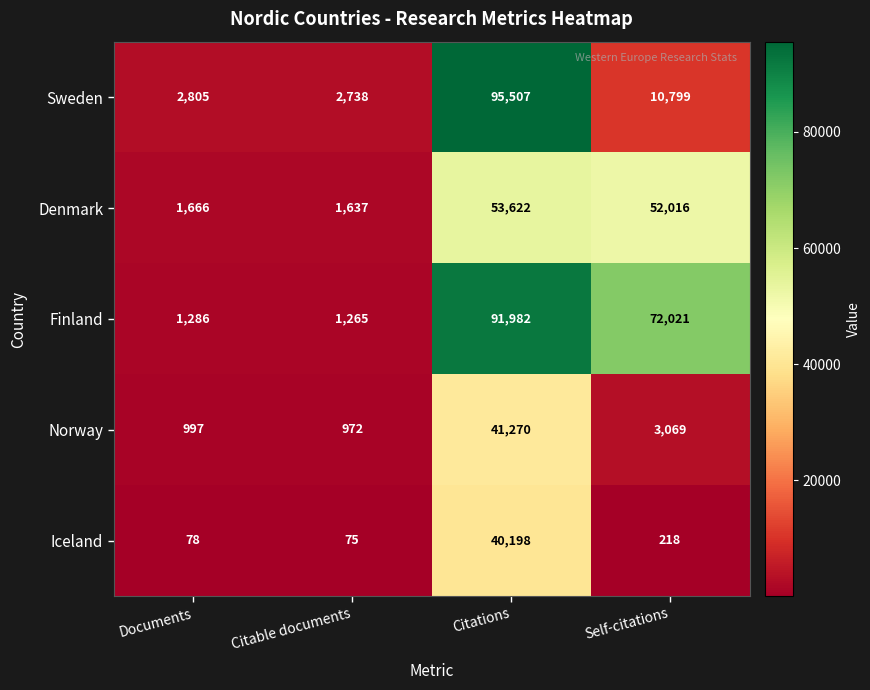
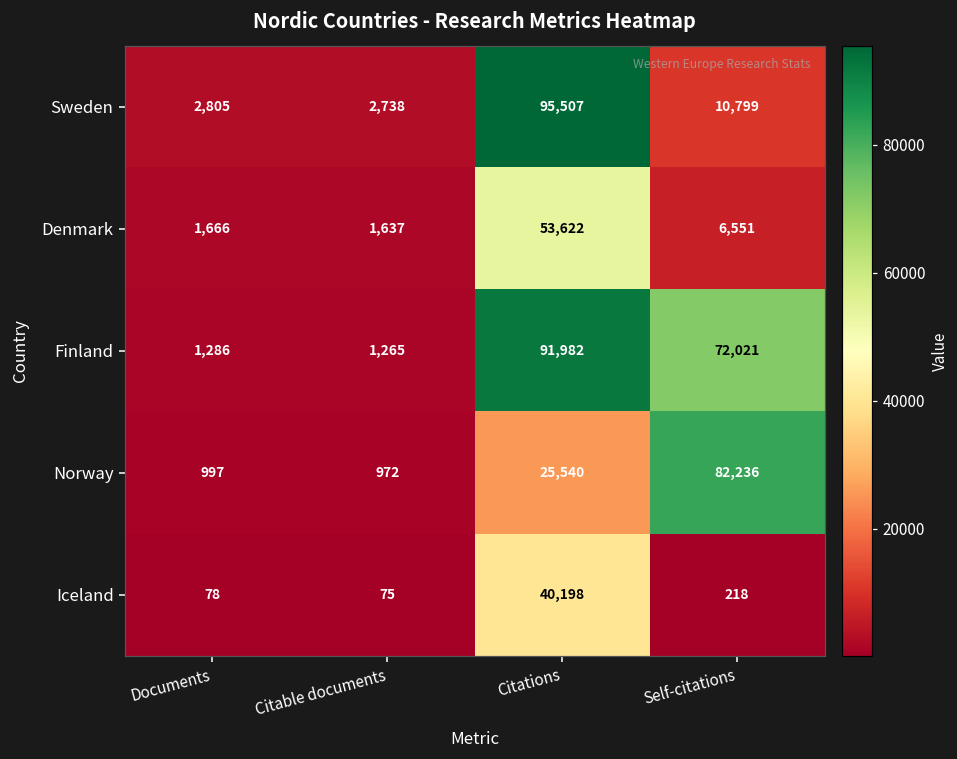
  {
    "Sweden": {
      "Documents": "2,805",
      "Citable documents": "2,738",
      "Citations": "95,507"
    },
    "Denmark": {
      "Documents": "1,666",
      "Citable documents": "1,637",
      "Citations": "53,622",
-     "Self-citations": "52,016"
+     "Self-citations": "6,551"
    },
    "Finland": {
      "Documents": "1,286",
      "Citable documents": "1,265",
      "Citations": "91,982",
      "Self-citations": "72,021"
    },
    "Norway": {
      "Documents": "997",
      "Citable documents": "972",
-     "Citations": "41,270",
-     "Self-citations": "3,069"
+     "Citations": "25,540",
+     "Self-citations": "82,236"
    },
    "Iceland": {
      "Documents": "78",
      "Citable documents": "75",
      "Citations": "40,198",
      "Self-citations": "218"
    }
  }
